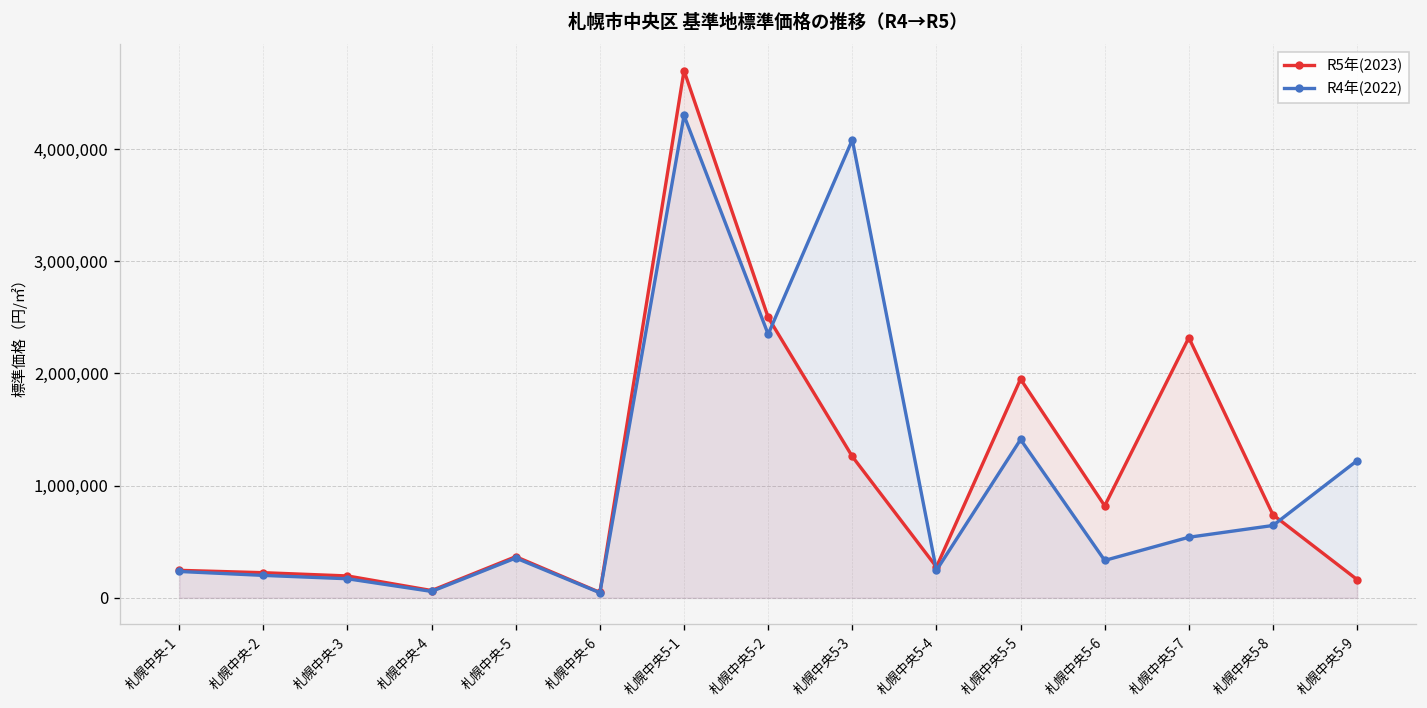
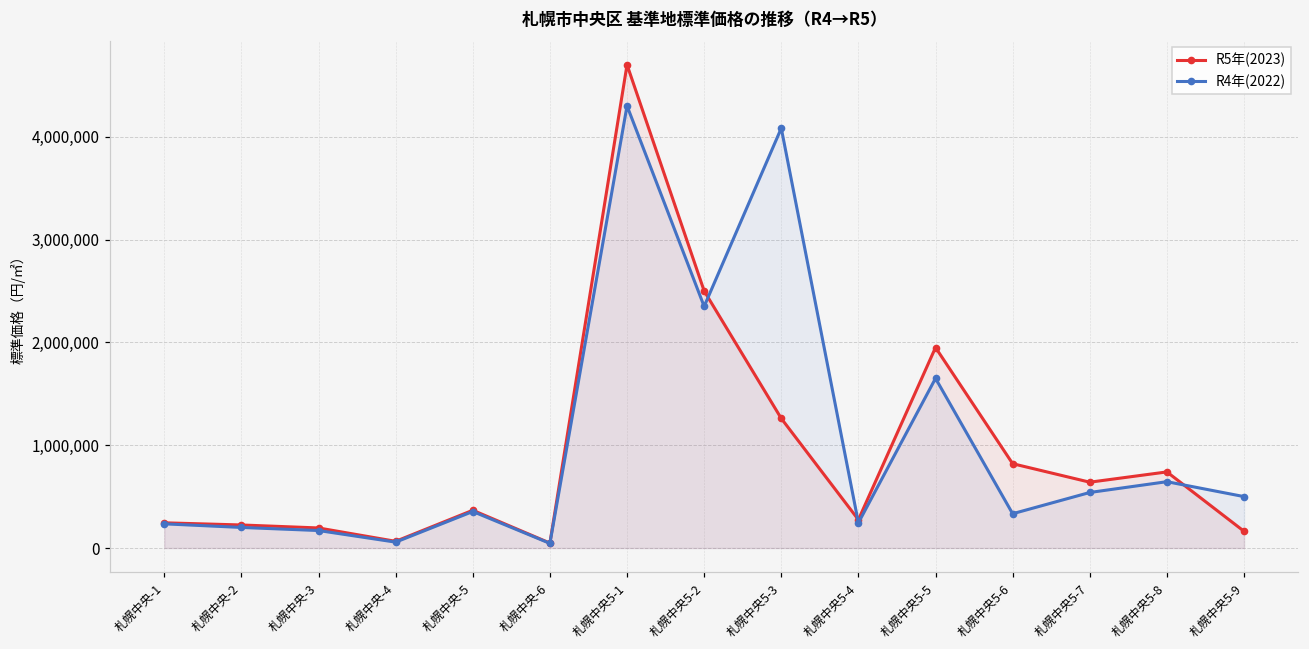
  {
    "R5年(2023)": {
      "札幌中央5-1": "4,700,000",
      "札幌中央5-2": "2,500,000",
      "札幌中央5-3": "1,300,000",
      "札幌中央5-4": "300,000",
      "札幌中央5-5": "2,000,000",
      "札幌中央5-6": "800,000",
-     "札幌中央5-7": "2,300,000",
+     "札幌中央5-7": "600,000",
      "札幌中央5-8": "700,000",
      "札幌中央5-9": "200,000"
    },
    "R4年(2022)": {
      "札幌中央5-1": "4,300,000",
      "札幌中央5-2": "2,400,000",
      "札幌中央5-3": "4,100,000",
      "札幌中央5-4": "200,000",
-     "札幌中央5-5": "1,400,000",
+     "札幌中央5-5": "1,700,000",
      "札幌中央5-6": "300,000",
      "札幌中央5-7": "500,000",
      "札幌中央5-8": "600,000",
-     "札幌中央5-9": "1,200,000"
+     "札幌中央5-9": "500,000"
    }
  }
